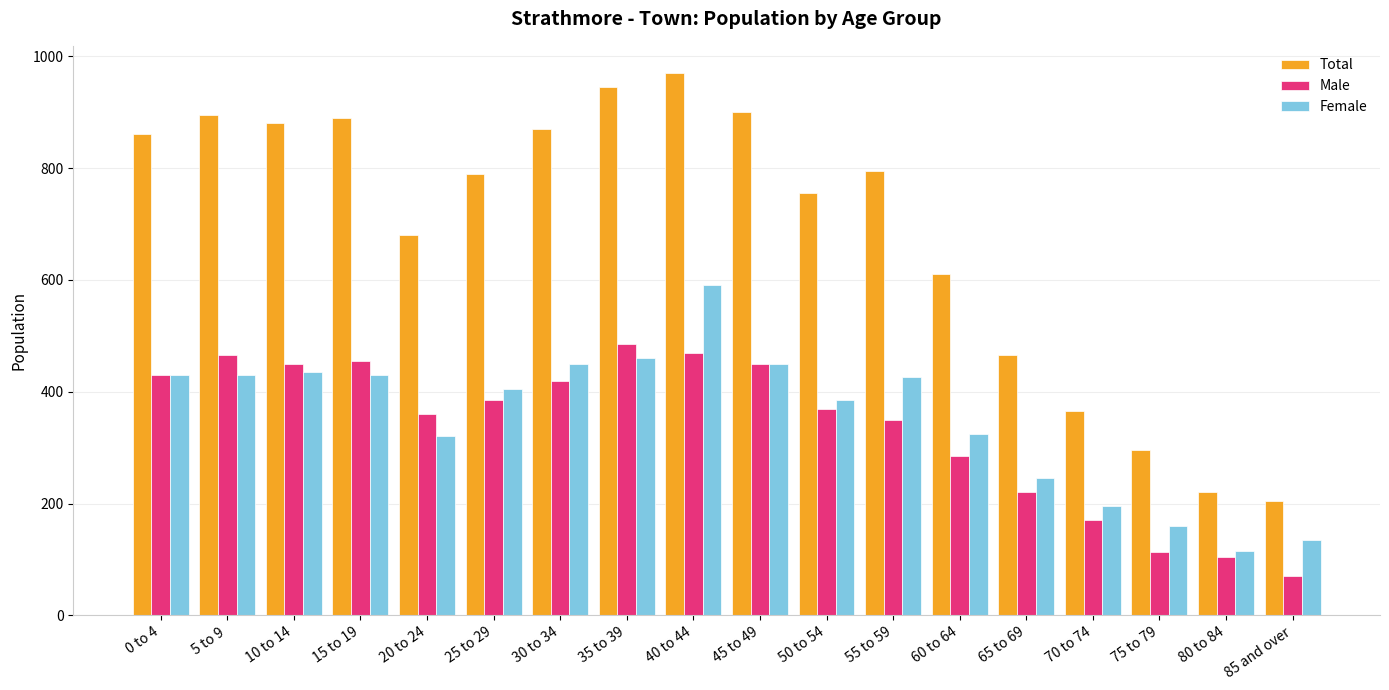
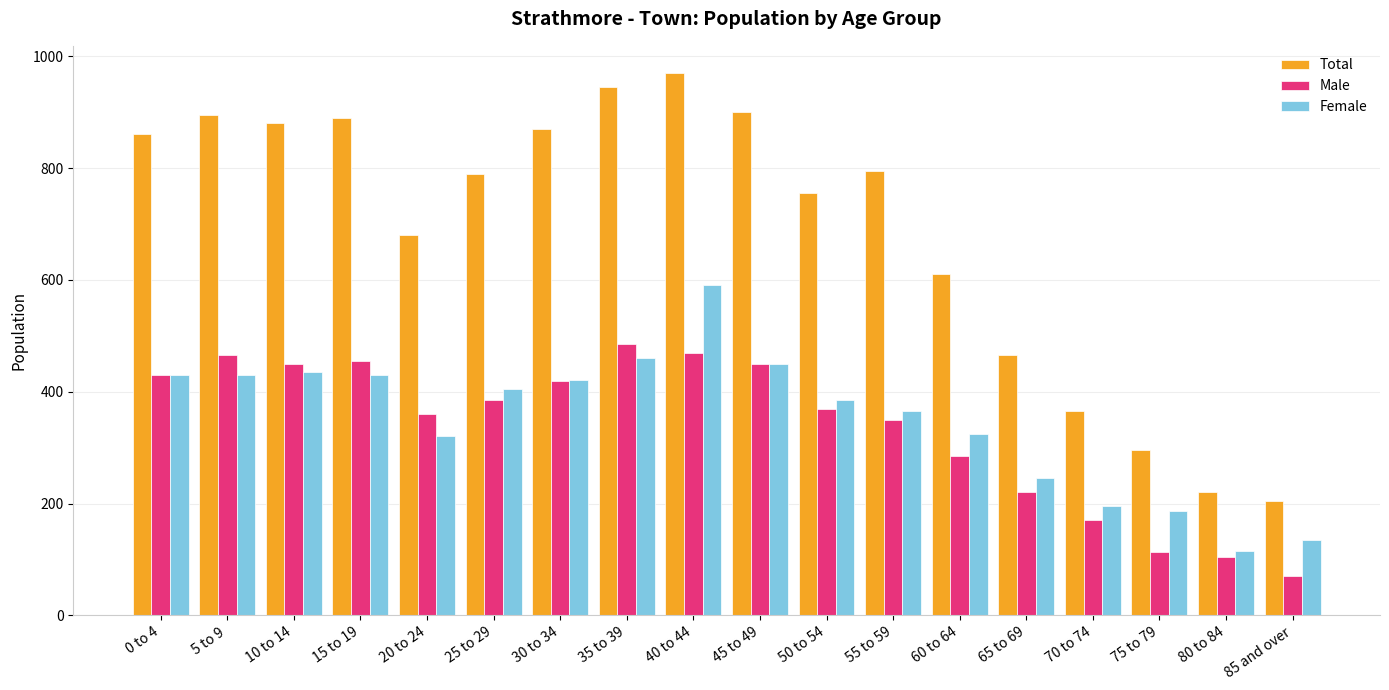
  {
    "Total": {
      "0 to 4": 860,
      "5 to 9": 900,
      "10 to 14": 880,
      "15 to 19": 890,
      "20 to 24": 680,
      "25 to 29": 790,
      "30 to 34": 870,
      "35 to 39": 950,
      "40 to 44": 970,
      "45 to 49": 900,
      "50 to 54": 760,
      "55 to 59": 790,
      "60 to 64": 610,
      "65 to 69": 470,
      "70 to 74": 370,
      "75 to 79": 300,
      "80 to 84": 220,
      "85 and over": 210
    },
    "Male": {
      "0 to 4": 430,
      "5 to 9": 470,
      "10 to 14": 450,
      "15 to 19": 460,
      "20 to 24": 360,
      "25 to 29": 390,
      "30 to 34": 420,
      "35 to 39": 490,
      "40 to 44": 470,
      "45 to 49": 450,
      "50 to 54": 370,
      "55 to 59": 350,
      "60 to 64": 290,
      "65 to 69": 220,
      "70 to 74": 170,
      "75 to 79": 110,
      "80 to 84": 110,
      "85 and over": 70
    },
    "Female": {
      "0 to 4": 430,
      "5 to 9": 430,
      "10 to 14": 440,
      "15 to 19": 430,
      "20 to 24": 320,
      "25 to 29": 410,
-     "30 to 34": 450,
+     "30 to 34": 420,
      "35 to 39": 460,
      "40 to 44": 590,
      "45 to 49": 450,
      "50 to 54": 390,
-     "55 to 59": 430,
+     "55 to 59": 370,
      "60 to 64": 330,
      "65 to 69": 250,
      "70 to 74": 200,
-     "75 to 79": 160,
+     "75 to 79": 190,
      "80 to 84": 120,
      "85 and over": 140
    }
  }
